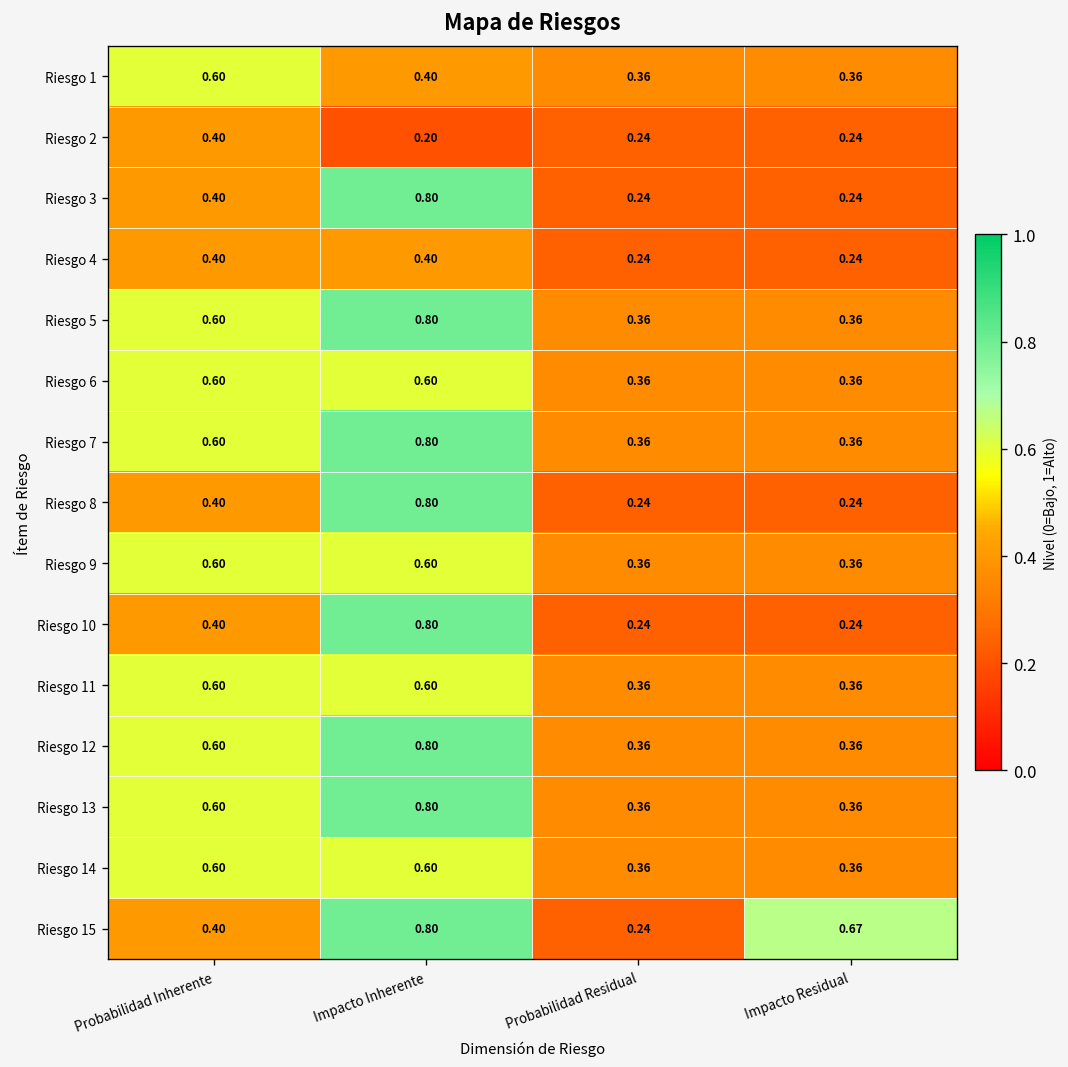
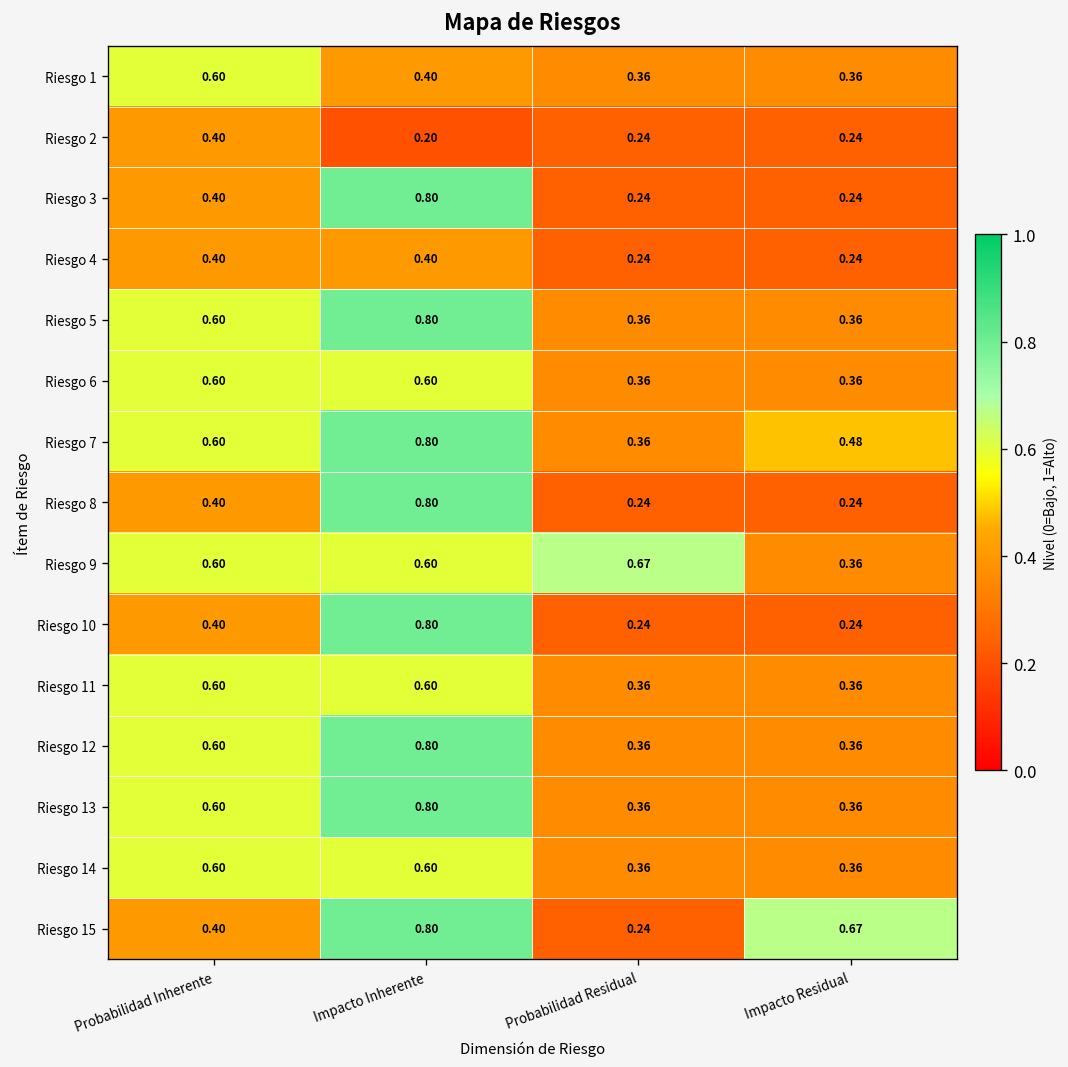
  {
    "Riesgo 1": {
      "Probabilidad Inherente": 0.60,
      "Impacto Inherente": 0.40,
      "Probabilidad Residual": 0.36,
      "Impacto Residual": 0.36
    },
    "Riesgo 2": {
      "Probabilidad Inherente": 0.40,
      "Impacto Inherente": 0.20,
      "Probabilidad Residual": 0.24,
      "Impacto Residual": 0.24
    },
    "Riesgo 3": {
      "Probabilidad Inherente": 0.40,
      "Impacto Inherente": 0.80,
      "Probabilidad Residual": 0.24,
      "Impacto Residual": 0.24
    },
    "Riesgo 4": {
      "Probabilidad Inherente": 0.40,
      "Impacto Inherente": 0.40,
      "Probabilidad Residual": 0.24,
      "Impacto Residual": 0.24
    },
    "Riesgo 5": {
      "Probabilidad Inherente": 0.60,
      "Impacto Inherente": 0.80,
      "Probabilidad Residual": 0.36,
      "Impacto Residual": 0.36
    },
    "Riesgo 6": {
      "Probabilidad Inherente": 0.60,
      "Impacto Inherente": 0.60,
      "Probabilidad Residual": 0.36,
      "Impacto Residual": 0.36
    },
    "Riesgo 7": {
      "Probabilidad Inherente": 0.60,
      "Impacto Inherente": 0.80,
      "Probabilidad Residual": 0.36,
-     "Impacto Residual": 0.36
+     "Impacto Residual": 0.48
    },
    "Riesgo 8": {
      "Probabilidad Inherente": 0.40,
      "Impacto Inherente": 0.80,
      "Probabilidad Residual": 0.24,
      "Impacto Residual": 0.24
    },
    "Riesgo 9": {
      "Probabilidad Inherente": 0.60,
      "Impacto Inherente": 0.60,
-     "Probabilidad Residual": 0.36,
+     "Probabilidad Residual": 0.67,
      "Impacto Residual": 0.36
    },
    "Riesgo 10": {
      "Probabilidad Inherente": 0.40,
      "Impacto Inherente": 0.80,
      "Probabilidad Residual": 0.24,
      "Impacto Residual": 0.24
    },
    "Riesgo 11": {
      "Probabilidad Inherente": 0.60,
      "Impacto Inherente": 0.60,
      "Probabilidad Residual": 0.36,
      "Impacto Residual": 0.36
    },
    "Riesgo 12": {
      "Probabilidad Inherente": 0.60,
      "Impacto Inherente": 0.80,
      "Probabilidad Residual": 0.36,
      "Impacto Residual": 0.36
    },
    "Riesgo 13": {
      "Probabilidad Inherente": 0.60,
      "Impacto Inherente": 0.80,
      "Probabilidad Residual": 0.36,
      "Impacto Residual": 0.36
    },
    "Riesgo 14": {
      "Probabilidad Inherente": 0.60,
      "Impacto Inherente": 0.60,
      "Probabilidad Residual": 0.36,
      "Impacto Residual": 0.36
    },
    "Riesgo 15": {
      "Probabilidad Inherente": 0.40,
      "Impacto Inherente": 0.80,
      "Probabilidad Residual": 0.24,
      "Impacto Residual": 0.67
    }
  }
